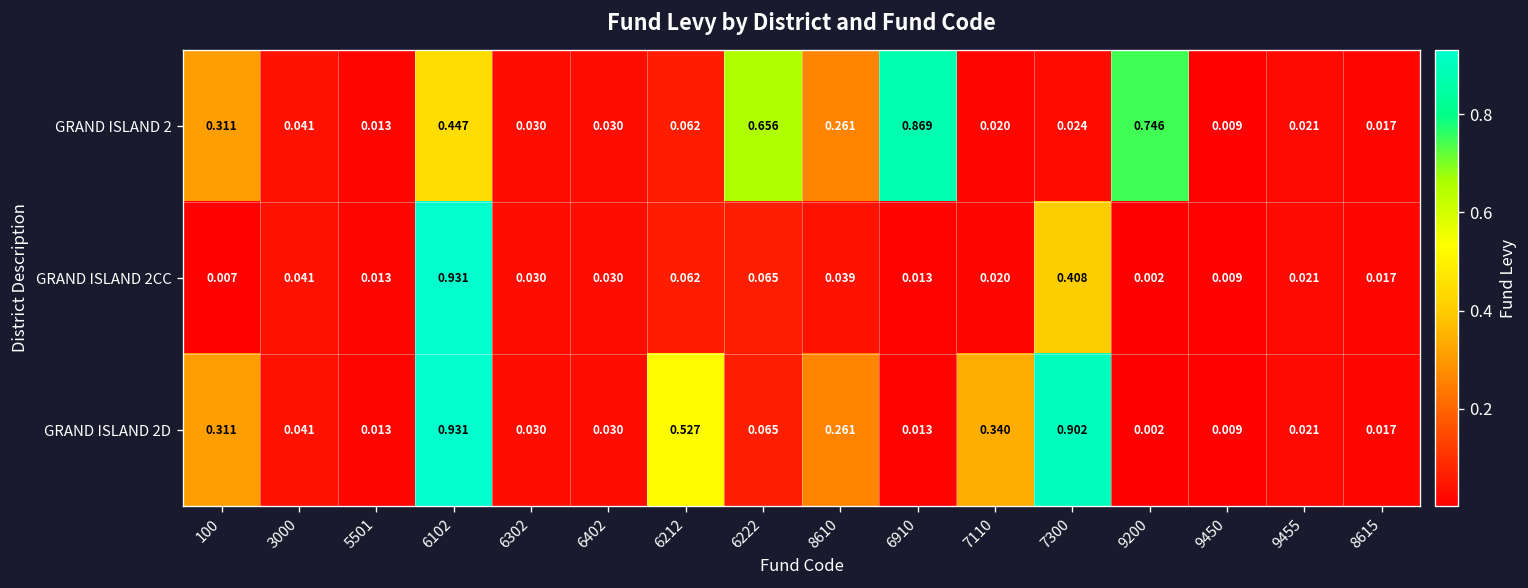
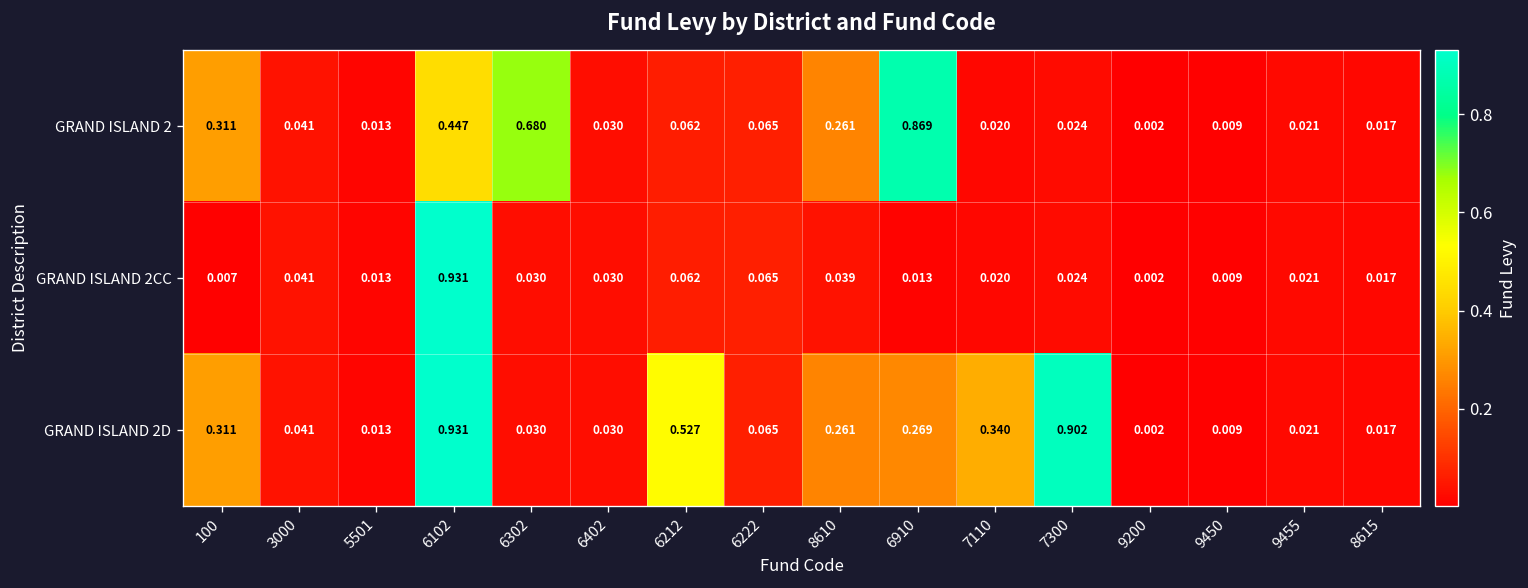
  {
    "GRAND ISLAND 2": {
      "100": 0.311,
      "3000": 0.041,
      "5501": 0.013,
      "6102": 0.447,
-     "6302": 0.030,
+     "6302": 0.680,
      "6402": 0.030,
      "6212": 0.062,
-     "6222": 0.656,
+     "6222": 0.065,
      "8610": 0.261,
      "6910": 0.869,
      "7110": 0.020,
      "7300": 0.024,
-     "9200": 0.746,
+     "9200": 0.002,
      "9450": 0.009,
      "9455": 0.021,
      "8615": 0.017
    },
    "GRAND ISLAND 2CC": {
      "100": 0.007,
      "3000": 0.041,
      "5501": 0.013,
      "6102": 0.931,
      "6302": 0.030,
      "6402": 0.030,
      "6212": 0.062,
      "6222": 0.065,
      "8610": 0.039,
      "6910": 0.013,
      "7110": 0.020,
-     "7300": 0.408,
+     "7300": 0.024,
      "9200": 0.002,
      "9450": 0.009,
      "9455": 0.021,
      "8615": 0.017
    },
    "GRAND ISLAND 2D": {
      "100": 0.311,
      "3000": 0.041,
      "5501": 0.013,
      "6102": 0.931,
      "6302": 0.030,
      "6402": 0.030,
      "6212": 0.527,
      "6222": 0.065,
      "8610": 0.261,
-     "6910": 0.013,
+     "6910": 0.269,
      "7110": 0.340,
      "7300": 0.902,
      "9200": 0.002,
      "9450": 0.009,
      "9455": 0.021,
      "8615": 0.017
    }
  }
